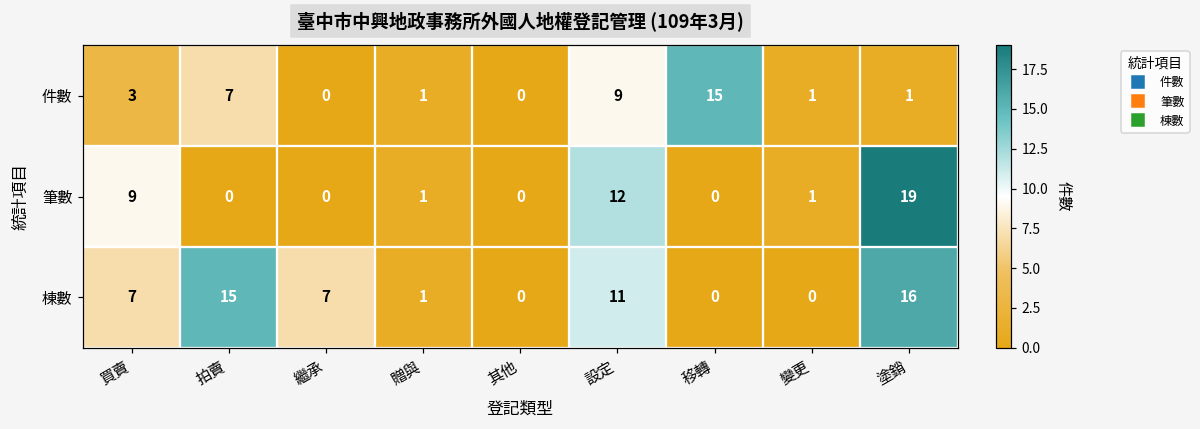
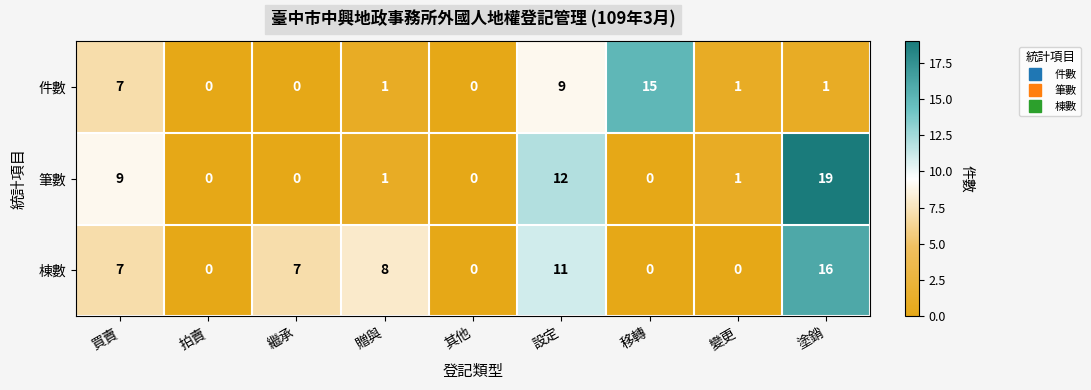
  {
    "件數": {
-     "買賣": 3,
-     "拍賣": 7,
+     "買賣": 7,
+     "拍賣": 0,
      "繼承": 0,
      "贈與": 1,
      "其他": 0,
      "設定": 9,
      "移轉": 15,
      "變更": 1,
      "塗銷": 1
    },
    "筆數": {
      "買賣": 9,
      "拍賣": 0,
      "繼承": 0,
      "贈與": 1,
      "其他": 0,
      "設定": 12,
      "移轉": 0,
      "變更": 1,
      "塗銷": 19
    },
    "棟數": {
      "買賣": 7,
-     "拍賣": 15,
+     "拍賣": 0,
      "繼承": 7,
-     "贈與": 1,
+     "贈與": 8,
      "其他": 0,
      "設定": 11,
      "移轉": 0,
      "變更": 0,
      "塗銷": 16
    }
  }
